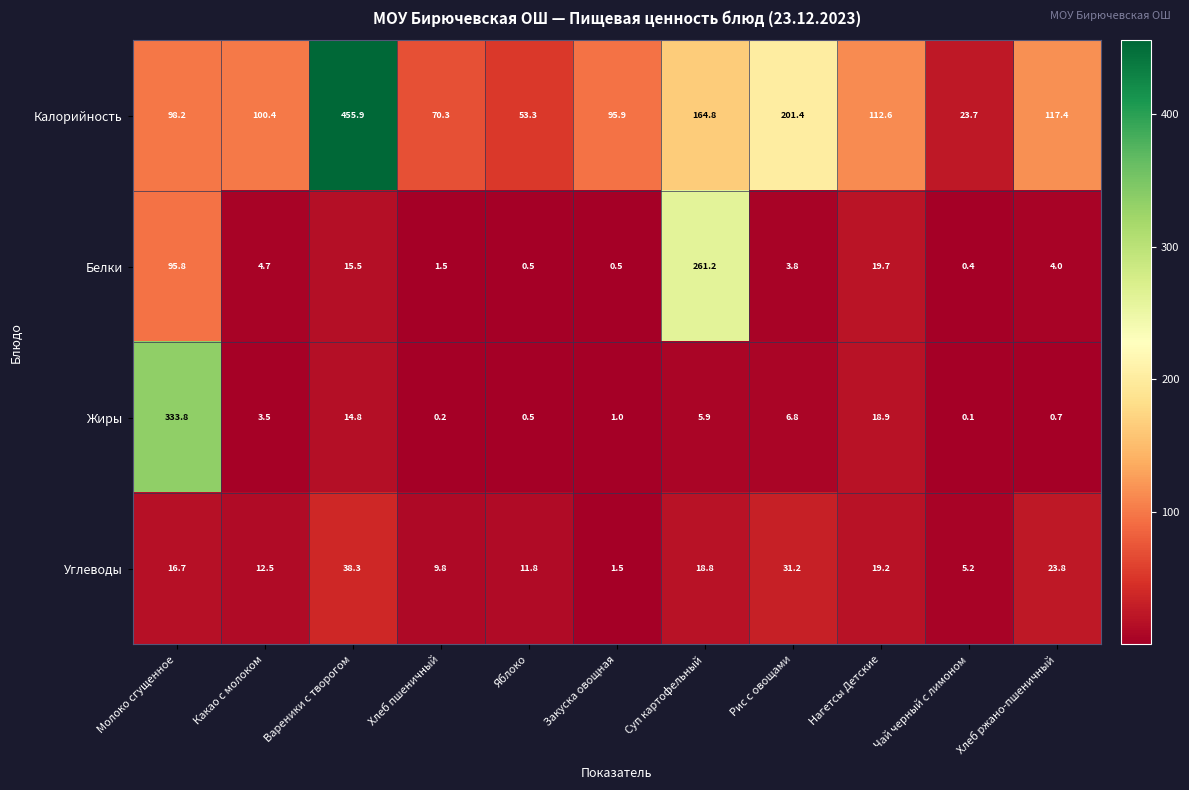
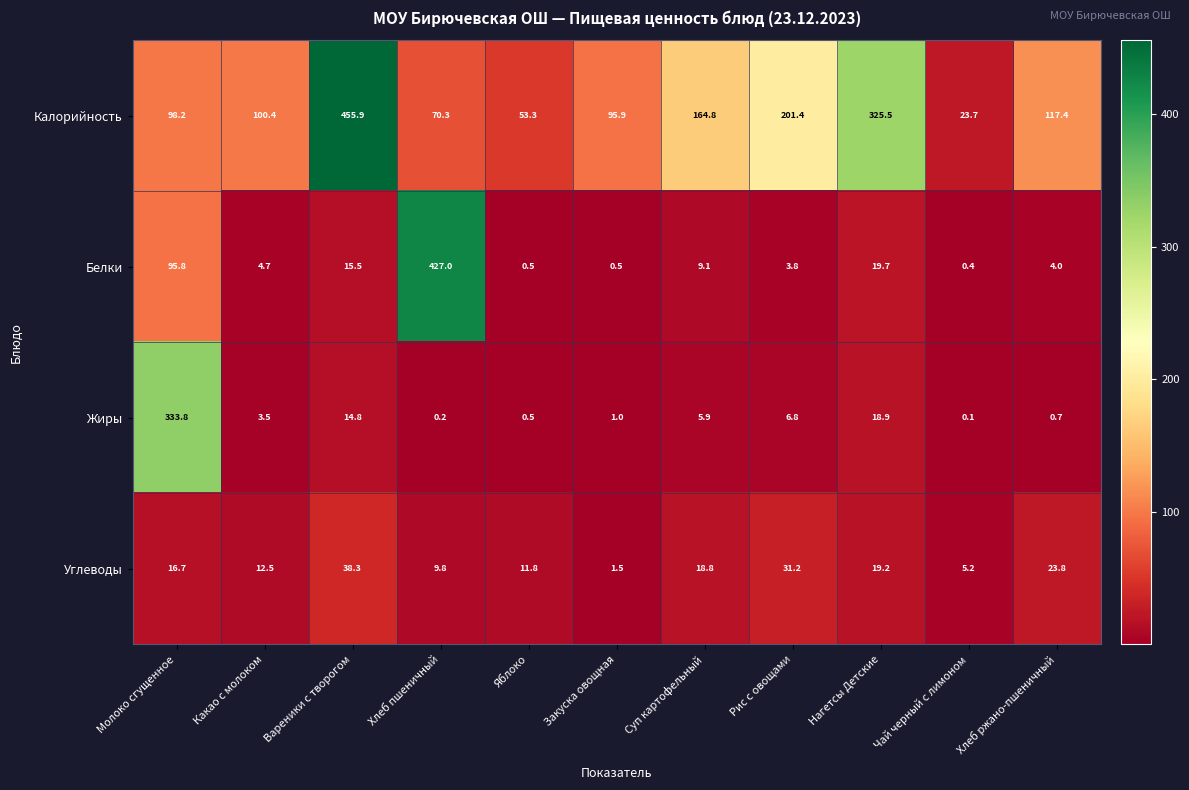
  {
    "Калорийность": {
      "Молоко сгущенное": 98.2,
      "Какао с молоком": 100.4,
      "Вареники с творогом": 455.9,
      "Хлеб пшеничный": 70.3,
      "Яблоко": 53.3,
      "Закуска овощная": 95.9,
      "Суп картофельный": 164.8,
      "Рис с овощами": 201.4,
-     "Нагетсы Детские": 112.6,
+     "Нагетсы Детские": 325.5,
      "Чай черный с лимоном": 23.7,
      "Хлеб ржано-пшеничный": 117.4
    },
    "Белки": {
      "Молоко сгущенное": 95.8,
      "Какао с молоком": 4.7,
      "Вареники с творогом": 15.5,
-     "Хлеб пшеничный": 1.5,
+     "Хлеб пшеничный": 427.0,
      "Яблоко": 0.5,
      "Закуска овощная": 0.5,
-     "Суп картофельный": 261.2,
+     "Суп картофельный": 9.1,
      "Рис с овощами": 3.8,
      "Нагетсы Детские": 19.7,
      "Чай черный с лимоном": 0.4,
      "Хлеб ржано-пшеничный": 4.0
    },
    "Жиры": {
      "Молоко сгущенное": 333.8,
      "Какао с молоком": 3.5,
      "Вареники с творогом": 14.8,
      "Хлеб пшеничный": 0.2,
      "Яблоко": 0.5,
      "Закуска овощная": 1.0,
      "Суп картофельный": 5.9,
      "Рис с овощами": 6.8,
      "Нагетсы Детские": 18.9,
      "Чай черный с лимоном": 0.1,
      "Хлеб ржано-пшеничный": 0.7
    },
    "Углеводы": {
      "Молоко сгущенное": 16.7,
      "Какао с молоком": 12.5,
      "Вареники с творогом": 38.3,
      "Хлеб пшеничный": 9.8,
      "Яблоко": 11.8,
      "Закуска овощная": 1.5,
      "Суп картофельный": 18.8,
      "Рис с овощами": 31.2,
      "Нагетсы Детские": 19.2,
      "Чай черный с лимоном": 5.2,
      "Хлеб ржано-пшеничный": 23.8
    }
  }
